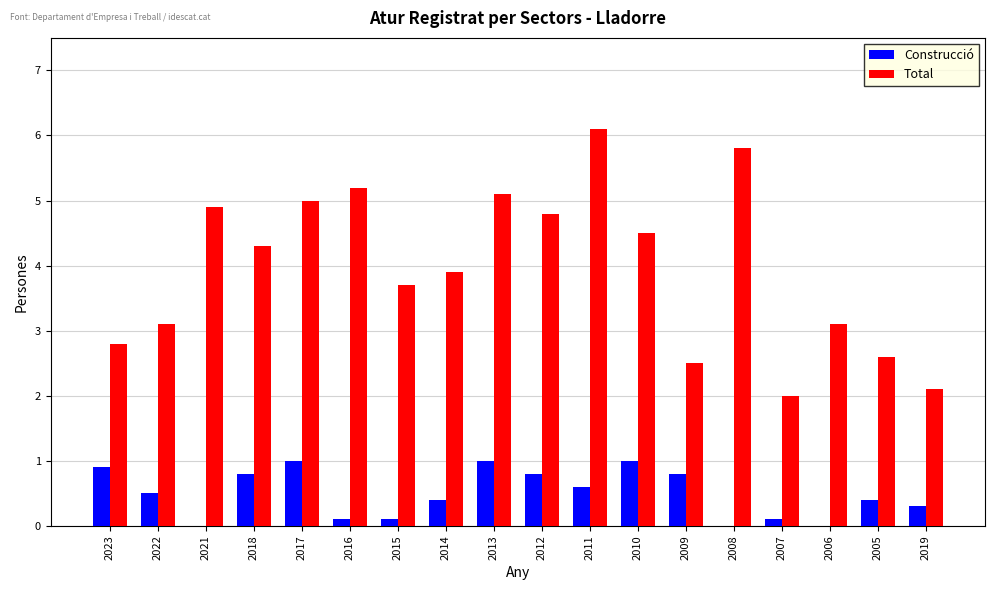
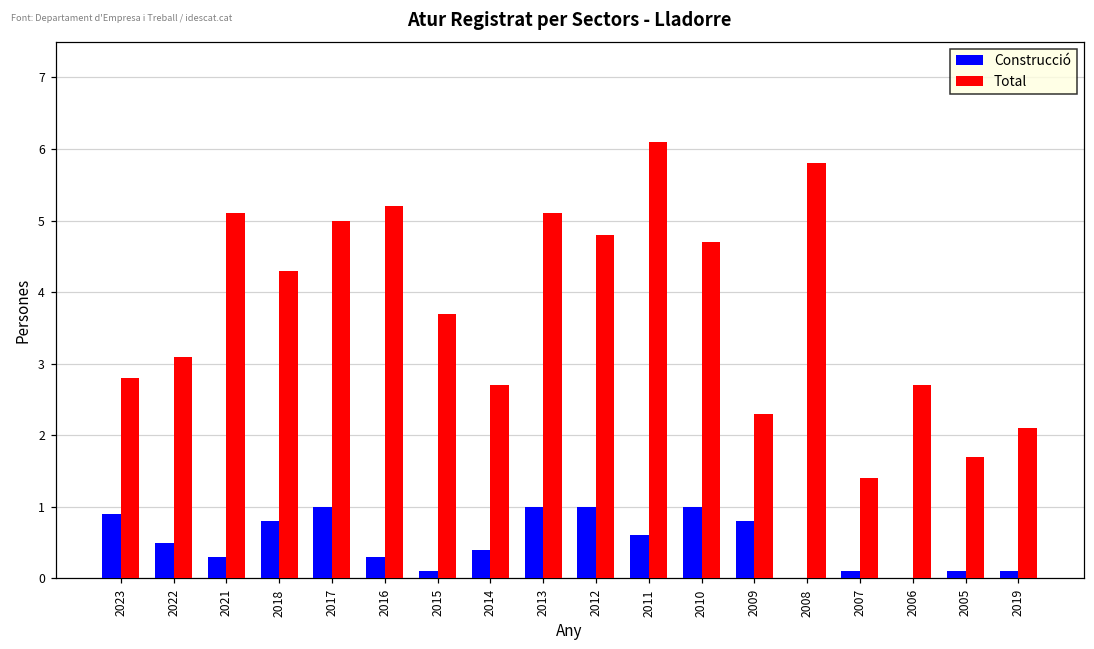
  {
    "Construcció": {
      "2023": 0.9,
      "2022": 0.5,
-     "2021": 0.0,
+     "2021": 0.3,
      "2018": 0.8,
      "2017": 1.0,
-     "2016": 0.1,
+     "2016": 0.3,
      "2015": 0.1,
      "2014": 0.4,
      "2013": 1.0,
-     "2012": 0.8,
+     "2012": 1.0,
      "2011": 0.6,
      "2010": 1.0,
      "2009": 0.8,
      "2008": 0.0,
      "2007": 0.1,
      "2006": 0.0,
-     "2005": 0.4,
-     "2019": 0.3
+     "2005": 0.1,
+     "2019": 0.1
    },
    "Total": {
      "2023": 2.8,
      "2022": 3.1,
-     "2021": 4.9,
+     "2021": 5.1,
      "2018": 4.3,
      "2017": 5.0,
      "2016": 5.2,
      "2015": 3.7,
-     "2014": 3.9,
+     "2014": 2.7,
      "2013": 5.1,
      "2012": 4.8,
      "2011": 6.1,
-     "2010": 4.5,
-     "2009": 2.5,
+     "2010": 4.7,
+     "2009": 2.3,
      "2008": 5.8,
-     "2007": 2.0,
-     "2006": 3.1,
-     "2005": 2.6,
+     "2007": 1.4,
+     "2006": 2.7,
+     "2005": 1.7,
      "2019": 2.1
    }
  }
